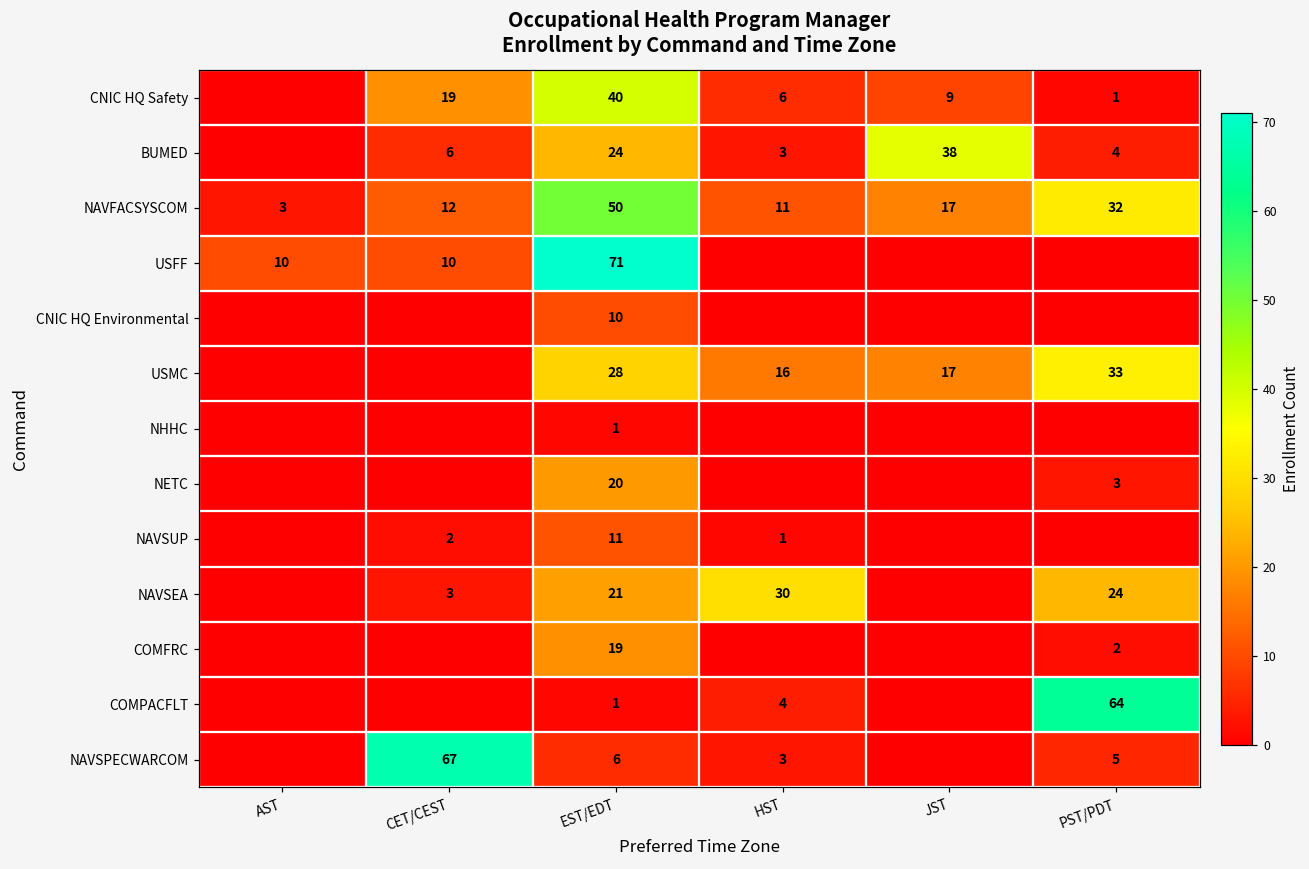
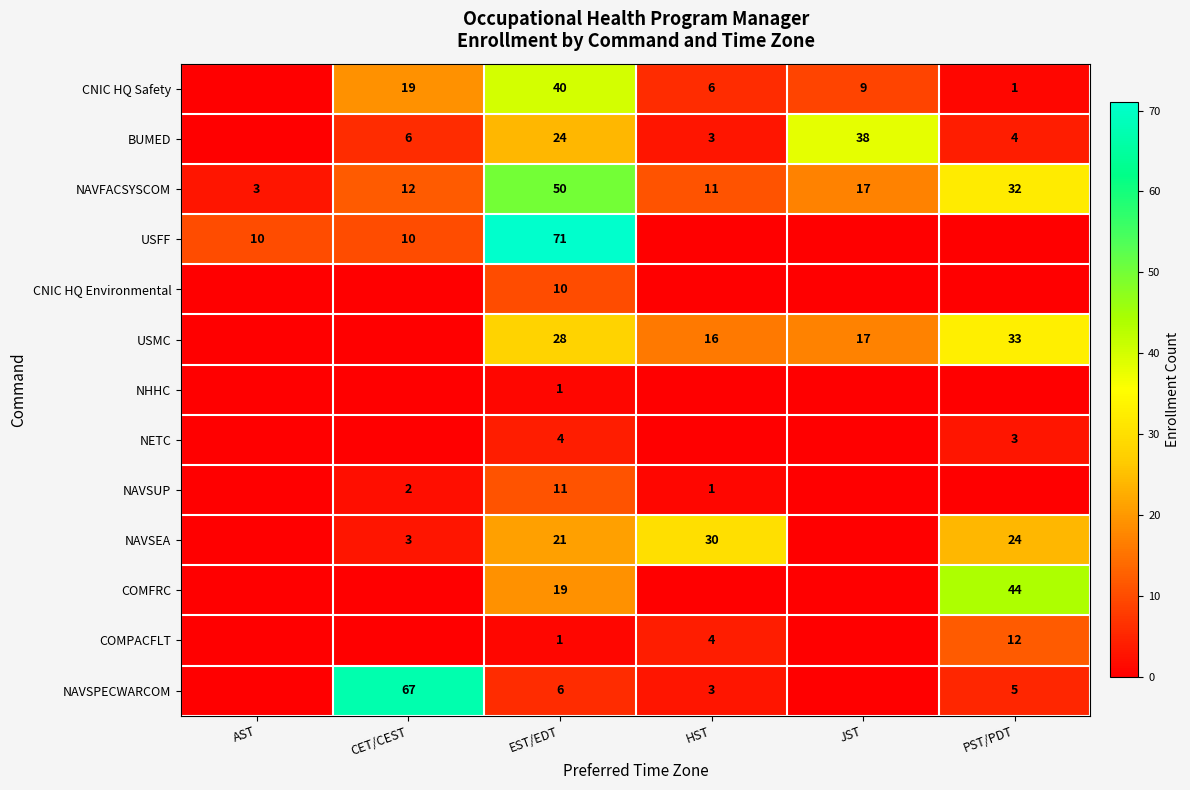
  {
    "CNIC HQ Safety": {
      "CET/CEST": 19,
      "EST/EDT": 40,
      "HST": 6,
      "JST": 9,
      "PST/PDT": 1
    },
    "BUMED": {
      "CET/CEST": 6,
      "EST/EDT": 24,
      "HST": 3,
      "JST": 38,
      "PST/PDT": 4
    },
    "NAVFACSYSCOM": {
      "AST": 3,
      "CET/CEST": 12,
      "EST/EDT": 50,
      "HST": 11,
      "JST": 17,
      "PST/PDT": 32
    },
    "USFF": {
      "AST": 10,
      "CET/CEST": 10,
      "EST/EDT": 71
    },
    "CNIC HQ Environmental": {
      "EST/EDT": 10
    },
    "USMC": {
      "EST/EDT": 28,
      "HST": 16,
      "JST": 17,
      "PST/PDT": 33
    },
    "NHHC": {
      "EST/EDT": 1
    },
    "NETC": {
-     "EST/EDT": 20,
+     "EST/EDT": 4,
      "PST/PDT": 3
    },
    "NAVSUP": {
      "CET/CEST": 2,
      "EST/EDT": 11,
      "HST": 1
    },
    "NAVSEA": {
      "CET/CEST": 3,
      "EST/EDT": 21,
      "HST": 30,
      "PST/PDT": 24
    },
    "COMFRC": {
      "EST/EDT": 19,
-     "PST/PDT": 2
+     "PST/PDT": 44
    },
    "COMPACFLT": {
      "EST/EDT": 1,
      "HST": 4,
-     "PST/PDT": 64
+     "PST/PDT": 12
    },
    "NAVSPECWARCOM": {
      "CET/CEST": 67,
      "EST/EDT": 6,
      "HST": 3,
      "PST/PDT": 5
    }
  }
